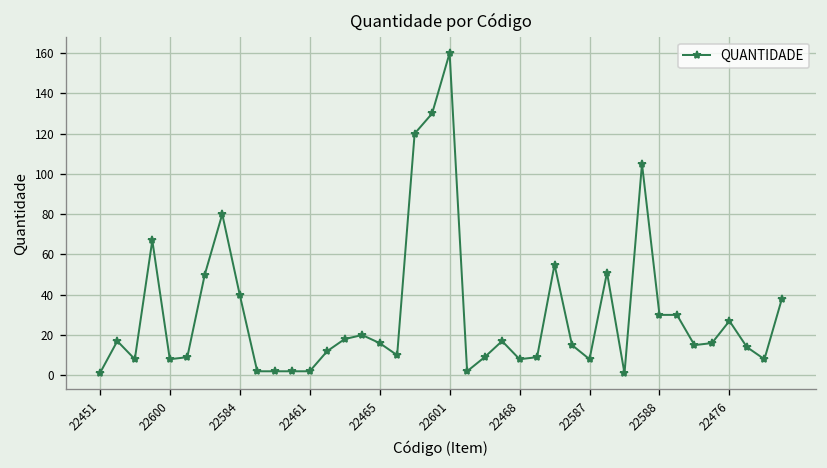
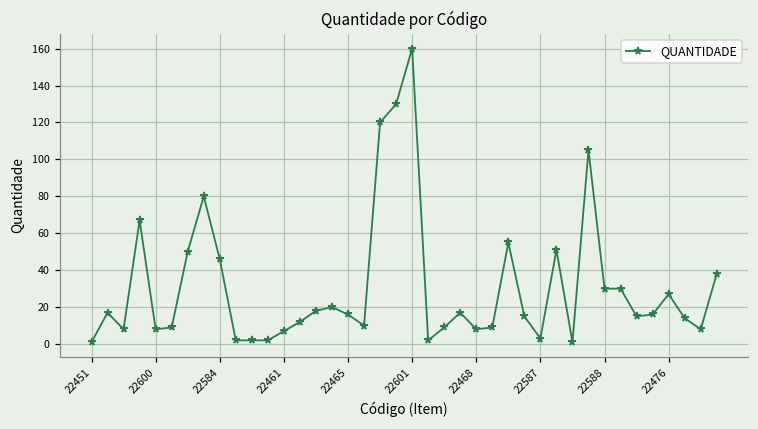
  {
    "22451": 1,
    "22600": 8,
-   "22584": 40,
-   "22461": 2,
+   "22584": 46,
+   "22461": 7,
    "22465": 16,
    "22601": 160,
    "22468": 8,
-   "22587": 8,
+   "22587": 3,
    "22588": 30,
    "22476": 27
  }
